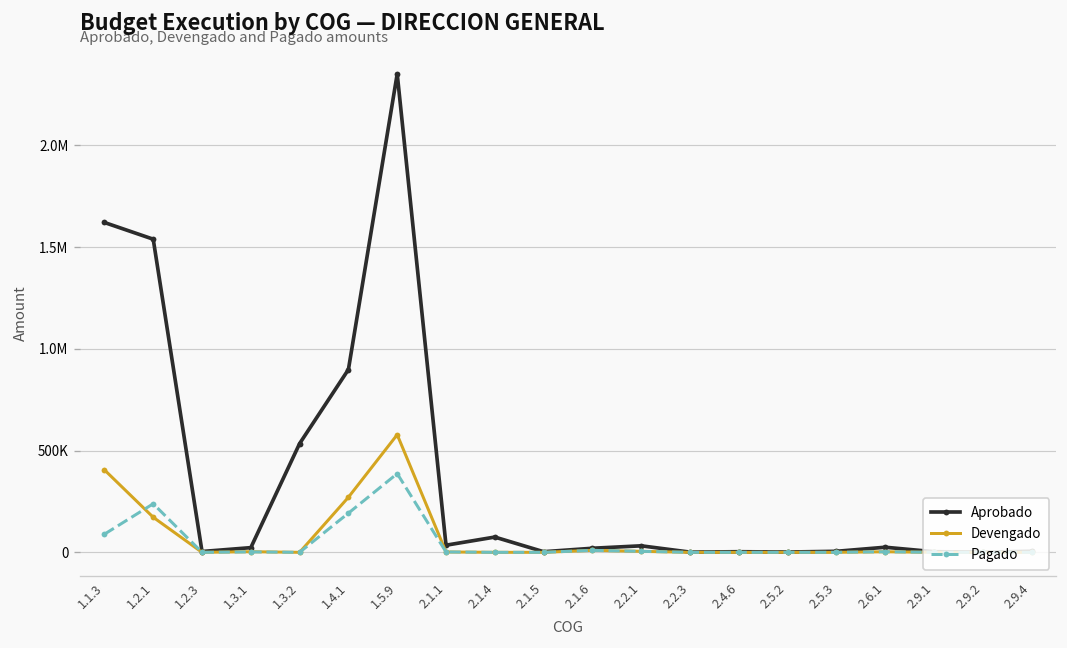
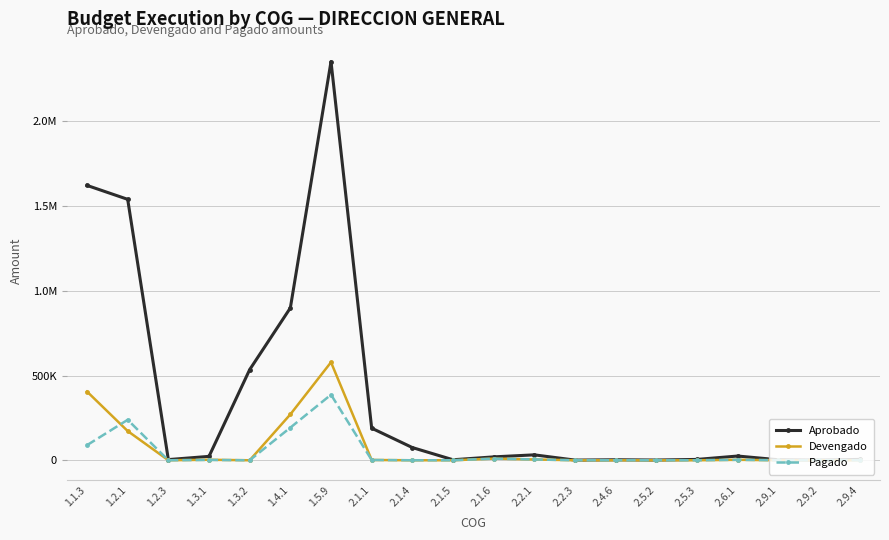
  {
    "Aprobado": {
      "1.1.3": 1620000,
      "1.2.1": 1540000,
      "1.3.1": 20000,
      "1.3.2": 530000,
      "1.4.1": 900000,
      "1.5.9": 2350000,
-     "2.1.1": 40000,
+     "2.1.1": 190000,
      "2.1.4": 80000,
      "2.2.1": 30000,
      "2.6.1": 30000
    },
    "Devengado": {
      "1.1.3": 410000,
      "1.2.1": 170000,
      "1.4.1": 270000,
      "1.5.9": 580000
    },
    "Pagado": {
      "1.1.3": 90000,
      "1.2.1": 240000,
      "1.4.1": 190000,
      "1.5.9": 390000
    }
  }
